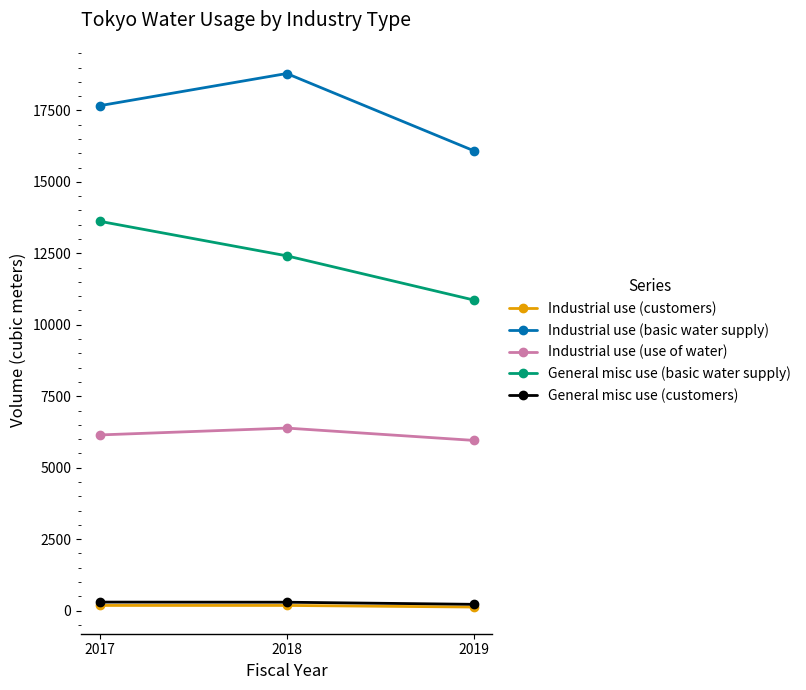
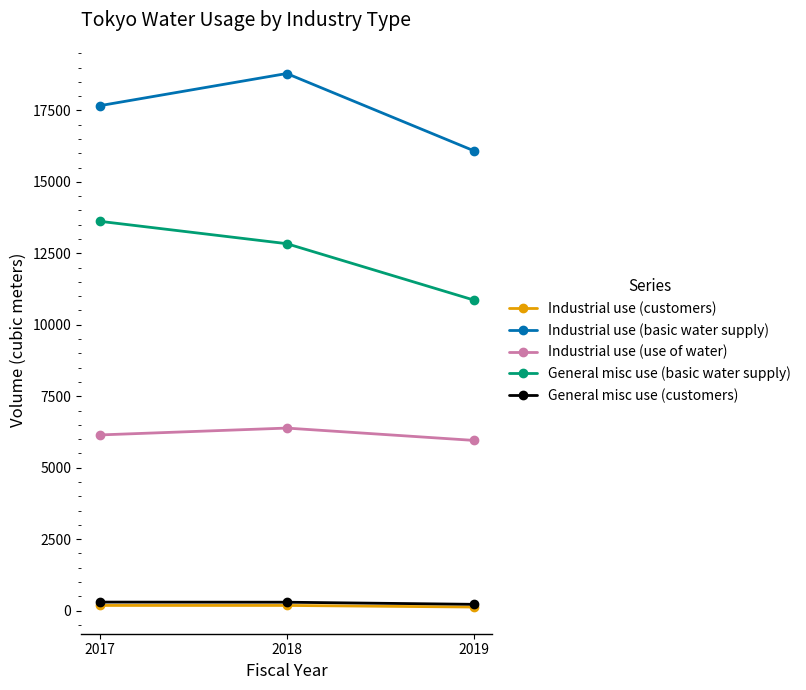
  {
    "Industrial use (customers)": {
      "2017": 200,
      "2018": 200,
      "2019": 100
    },
    "Industrial use (basic water supply)": {
      "2017": 17700,
      "2018": 18800,
      "2019": 16100
    },
    "Industrial use (use of water)": {
      "2017": 6100,
      "2018": 6400,
      "2019": 6000
    },
    "General misc use (basic water supply)": {
      "2017": 13600,
-     "2018": 12400,
+     "2018": 12800,
      "2019": 10900
    },
    "General misc use (customers)": {
      "2017": 300,
      "2018": 300,
      "2019": 200
    }
  }
